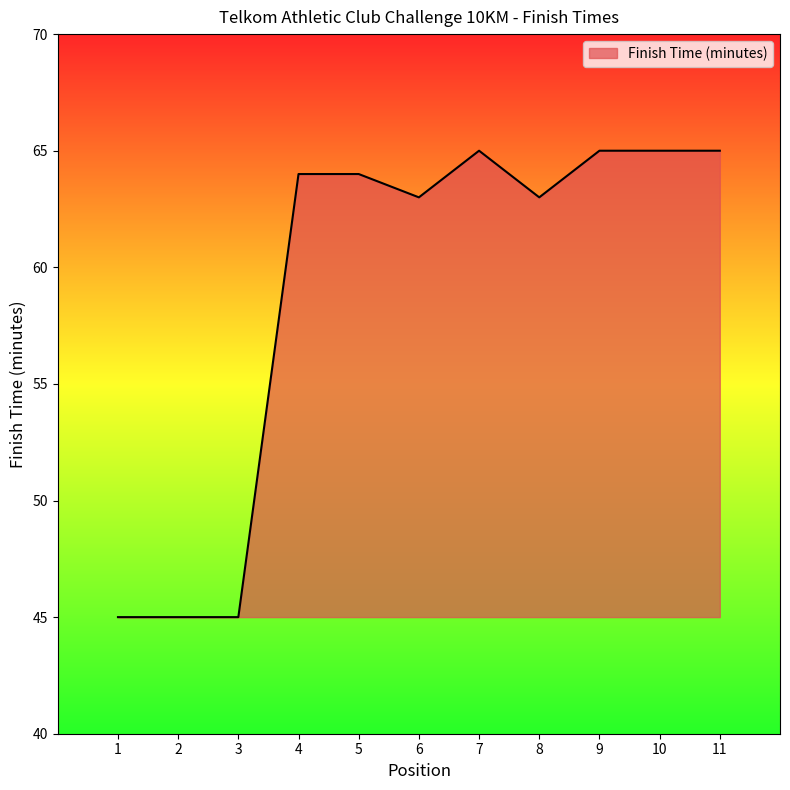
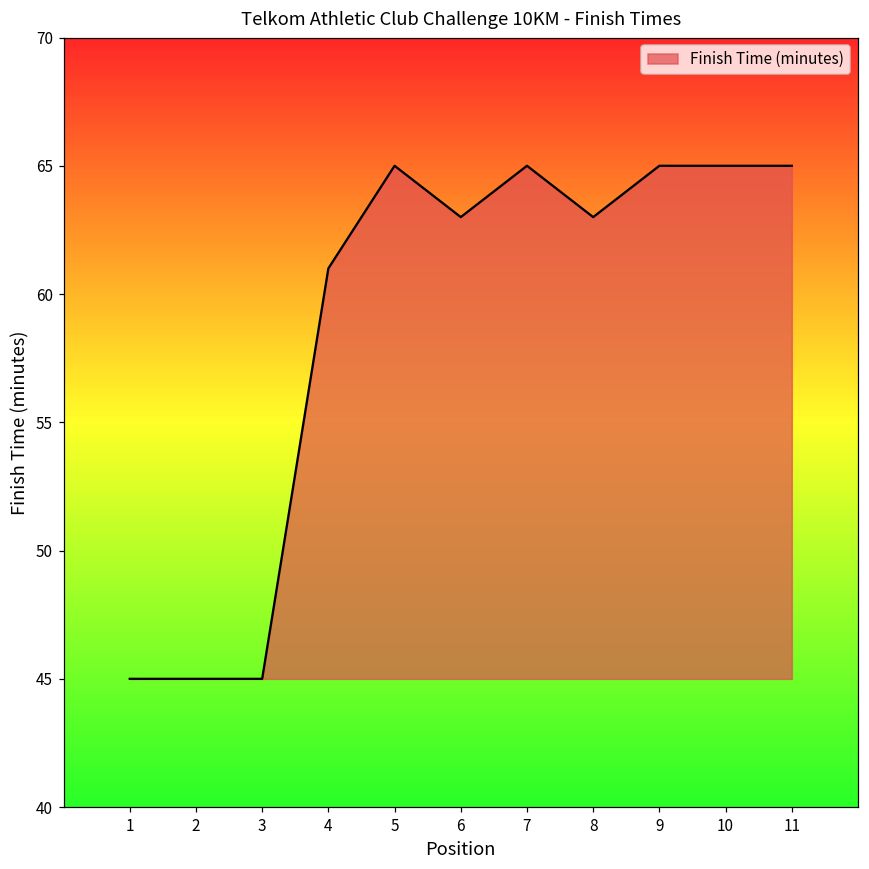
  {
    "1": 45,
    "2": 45,
    "3": 45,
-   "4": 64,
-   "5": 64,
+   "4": 61,
+   "5": 65,
    "6": 63,
    "7": 65,
    "8": 63,
    "9": 65,
    "10": 65,
    "11": 65
  }
